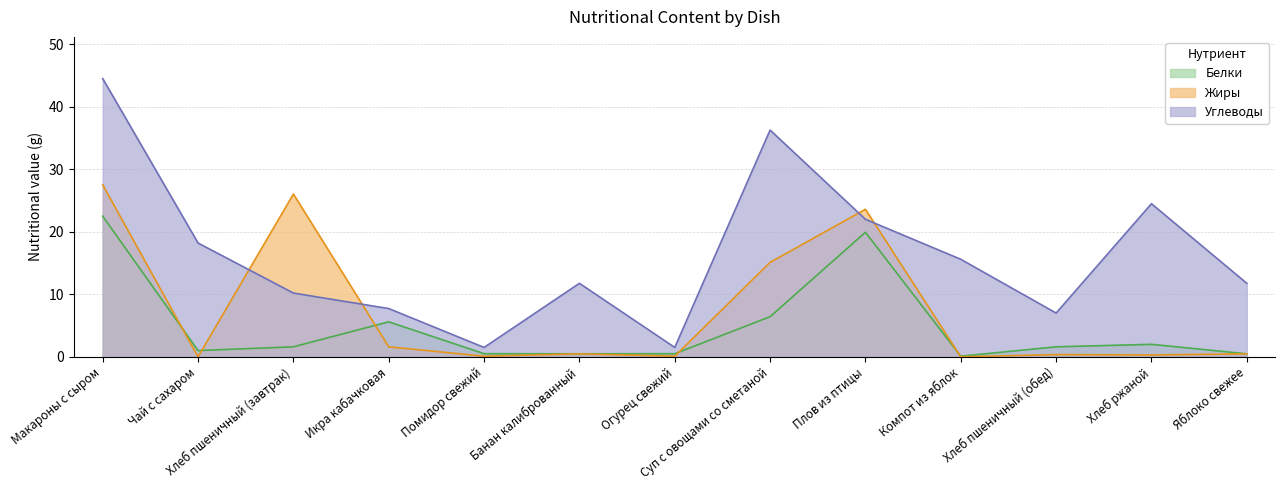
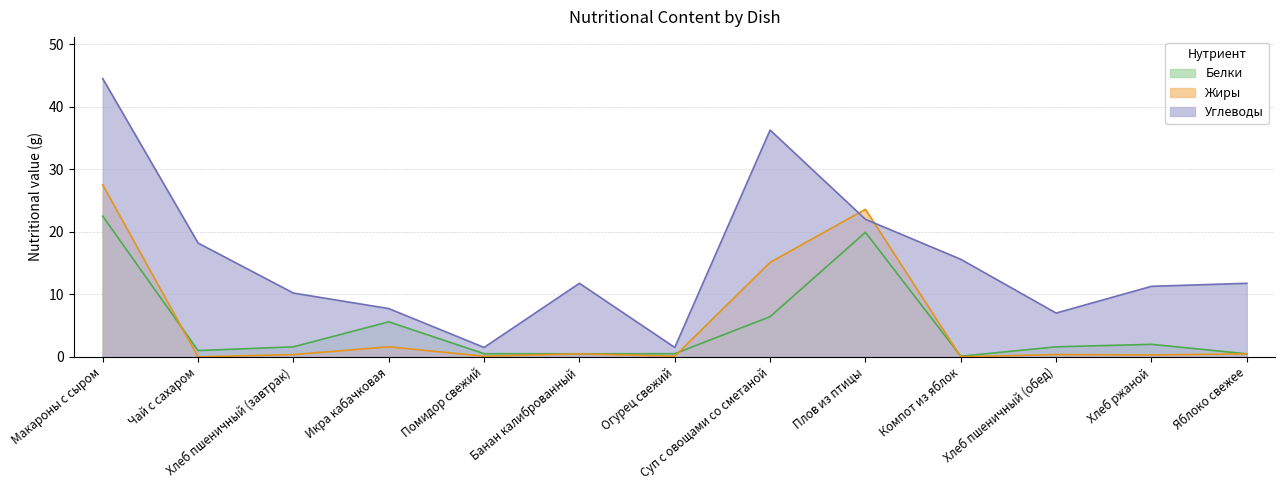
  {
    "Белки": {
      "Макароны с сыром": 23,
      "Чай с сахаром": 1,
      "Хлеб пшеничный (завтрак)": 2,
      "Икра кабачковая": 6,
      "Суп с овощами со сметаной": 6,
      "Плов из птицы": 20,
      "Хлеб пшеничный (обед)": 2,
      "Хлеб ржаной": 2
    },
    "Жиры": {
      "Макароны с сыром": 28,
      "Чай с сахаром": 0,
-     "Хлеб пшеничный (завтрак)": 26,
+     "Хлеб пшеничный (завтрак)": 0,
      "Икра кабачковая": 2,
      "Суп с овощами со сметаной": 15,
      "Плов из птицы": 24,
      "Хлеб пшеничный (обед)": 0,
      "Хлеб ржаной": 0
    },
    "Углеводы": {
      "Макароны с сыром": 45,
      "Чай с сахаром": 18,
      "Хлеб пшеничный (завтрак)": 10,
      "Икра кабачковая": 8,
      "Помидор свежий": 2,
      "Банан калиброванный": 12,
      "Огурец свежий": 2,
      "Суп с овощами со сметаной": 36,
      "Плов из птицы": 22,
      "Компот из яблок": 16,
      "Хлеб пшеничный (обед)": 7,
-     "Хлеб ржаной": 24,
+     "Хлеб ржаной": 11,
      "Яблоко свежее": 12
    }
  }
